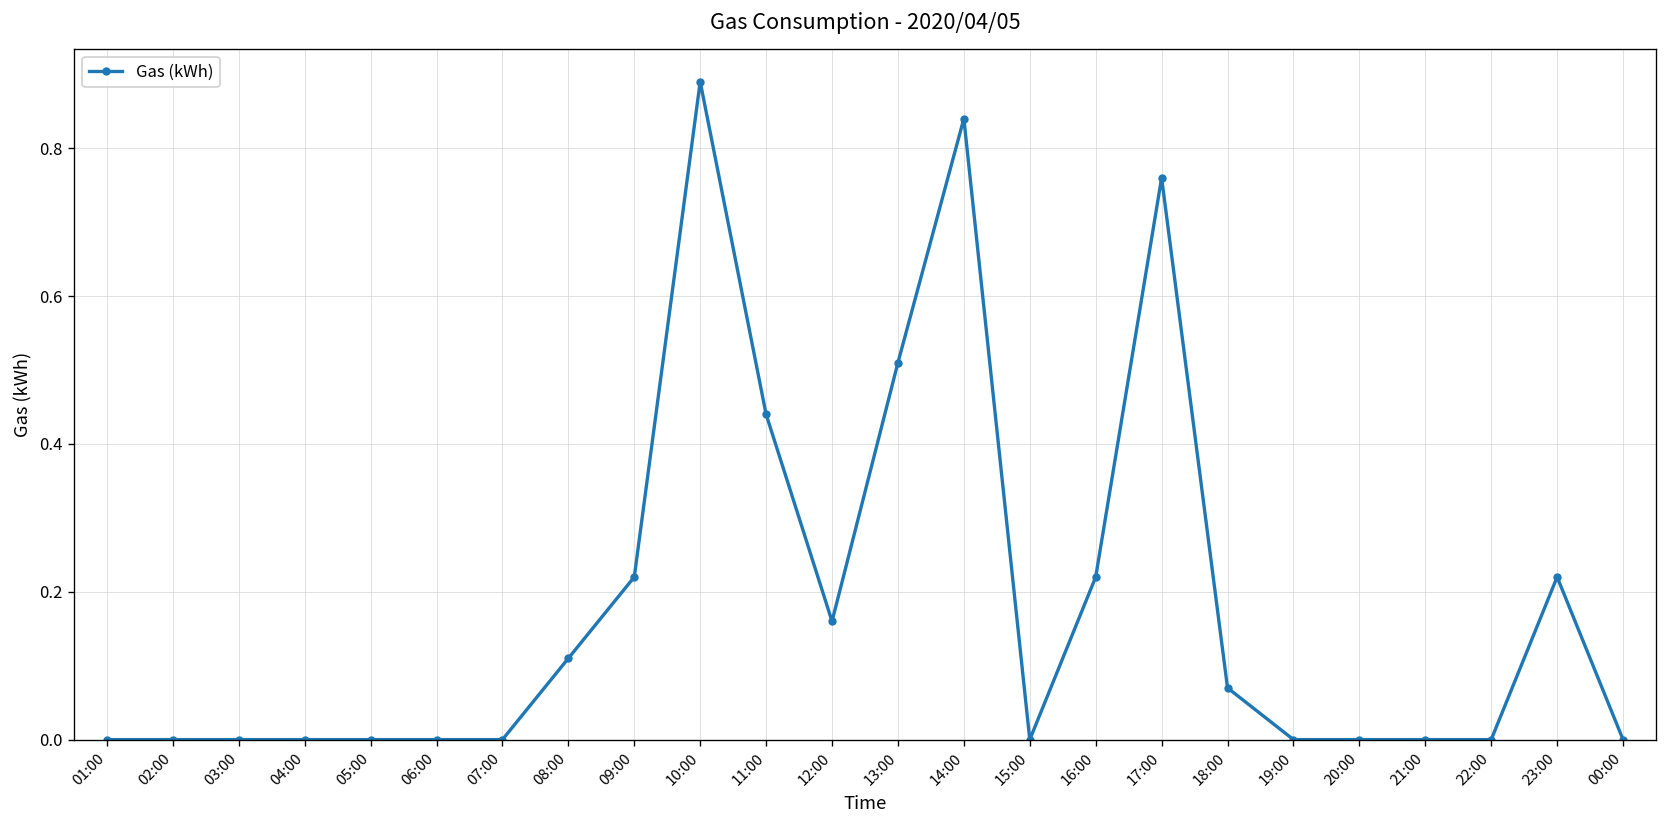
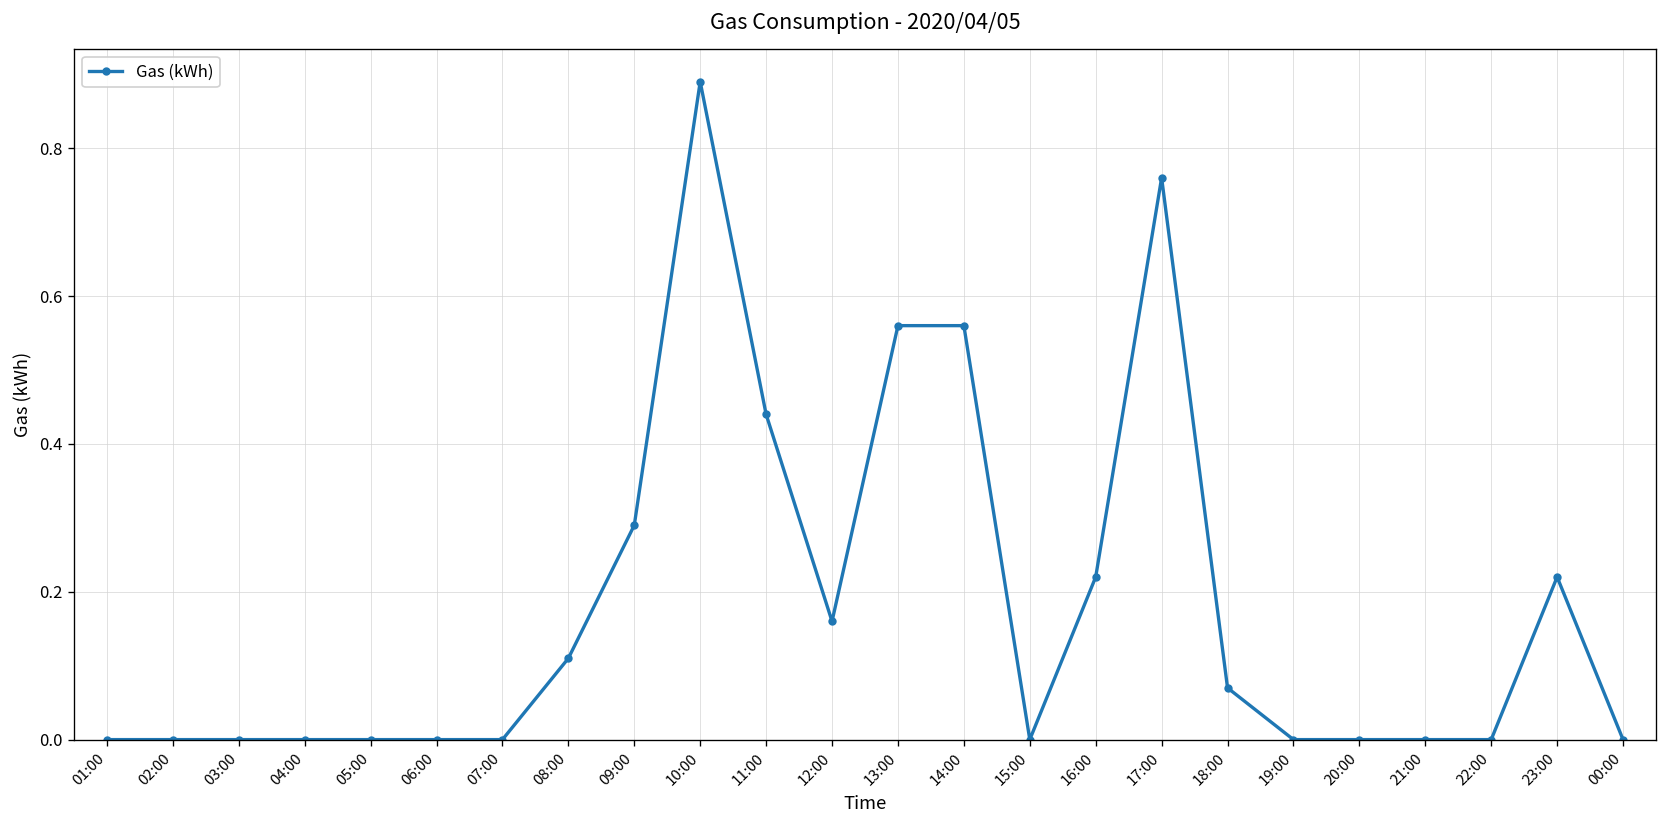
  {
    "01:00": 0.00,
    "02:00": 0.00,
    "03:00": 0.00,
    "04:00": 0.00,
    "05:00": 0.00,
    "06:00": 0.00,
    "07:00": 0.00,
    "08:00": 0.11,
-   "09:00": 0.22,
+   "09:00": 0.29,
    "10:00": 0.89,
    "11:00": 0.44,
    "12:00": 0.16,
-   "13:00": 0.51,
-   "14:00": 0.84,
+   "13:00": 0.56,
+   "14:00": 0.56,
    "15:00": 0.00,
    "16:00": 0.22,
    "17:00": 0.76,
    "18:00": 0.07,
    "19:00": 0.00,
    "20:00": 0.00,
    "21:00": 0.00,
    "22:00": 0.00,
    "23:00": 0.22,
    "00:00": 0.00
  }
